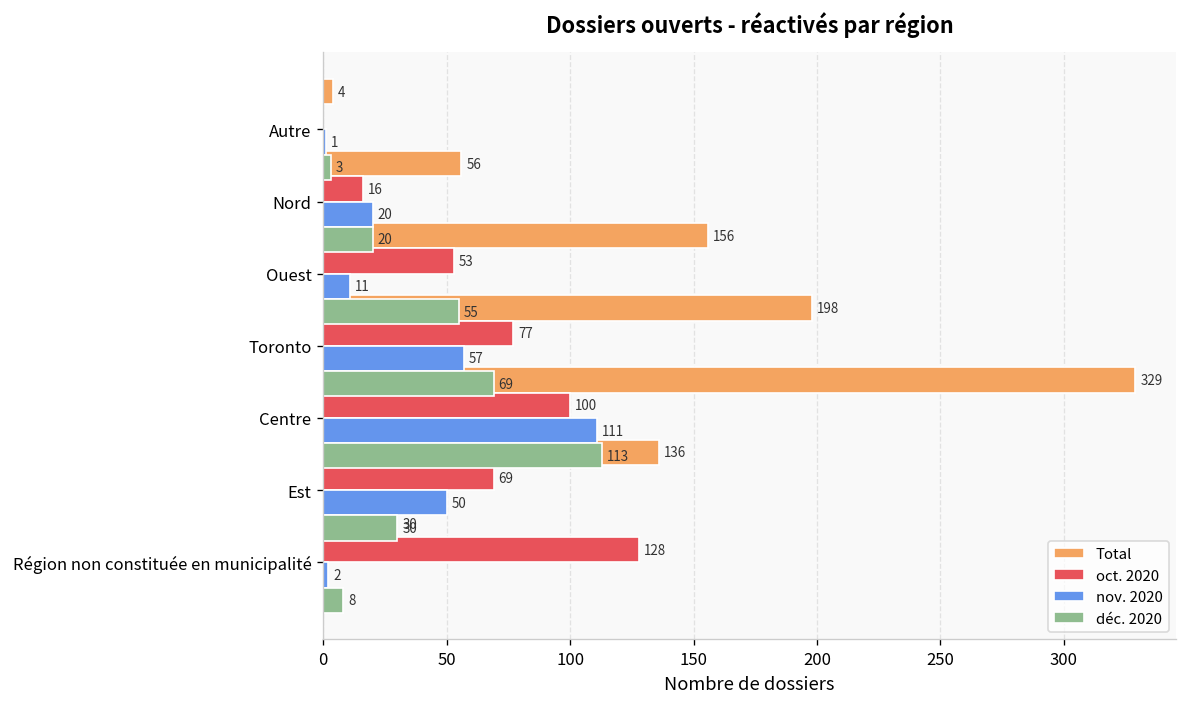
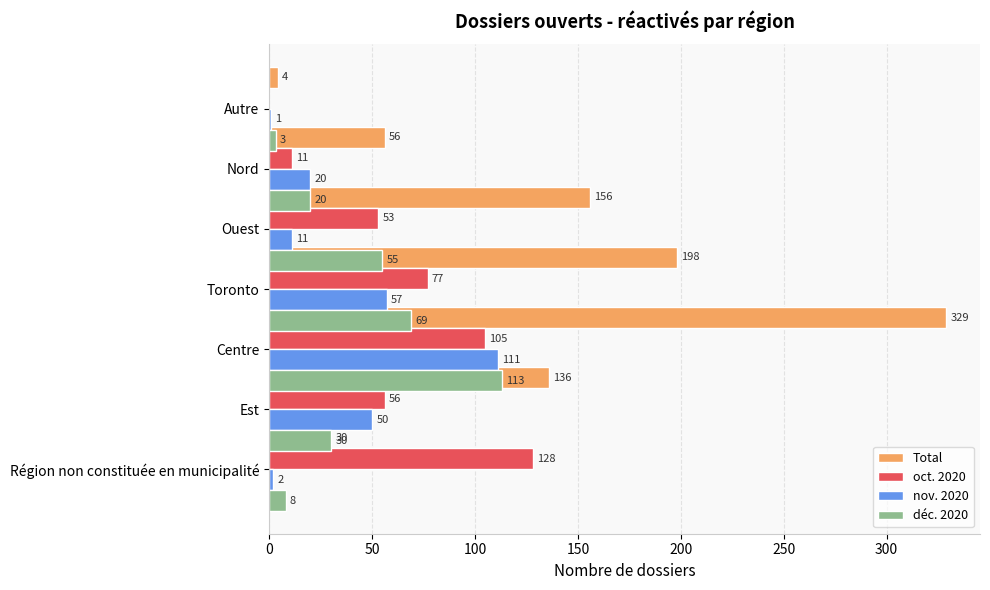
  {
    "oct. 2020": {
-     "Nord": 16,
+     "Nord": 11,
      "Ouest": 53,
      "Toronto": 77,
-     "Centre": 100,
-     "Est": 69,
+     "Centre": 105,
+     "Est": 56,
      "Région non constituée en municipalité": 128
    },
    "nov. 2020": {
      "Autre": 1,
      "Nord": 20,
      "Ouest": 11,
      "Toronto": 57,
      "Centre": 111,
      "Est": 50,
      "Région non constituée en municipalité": 2
    }
  }
